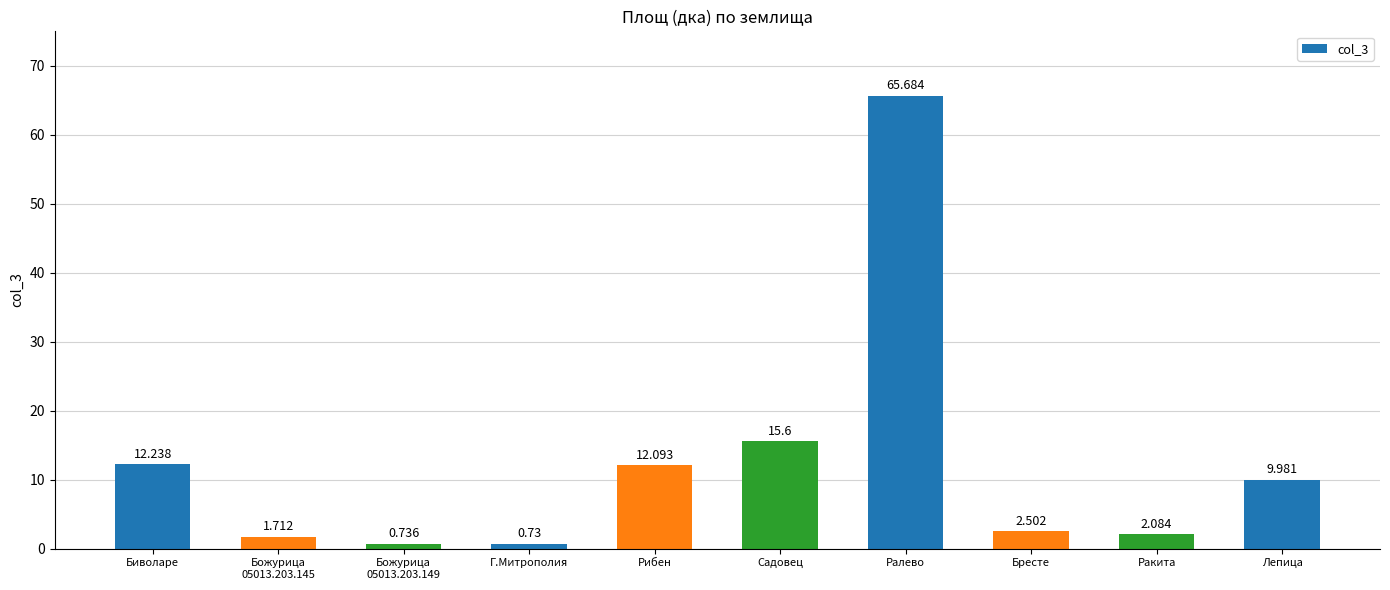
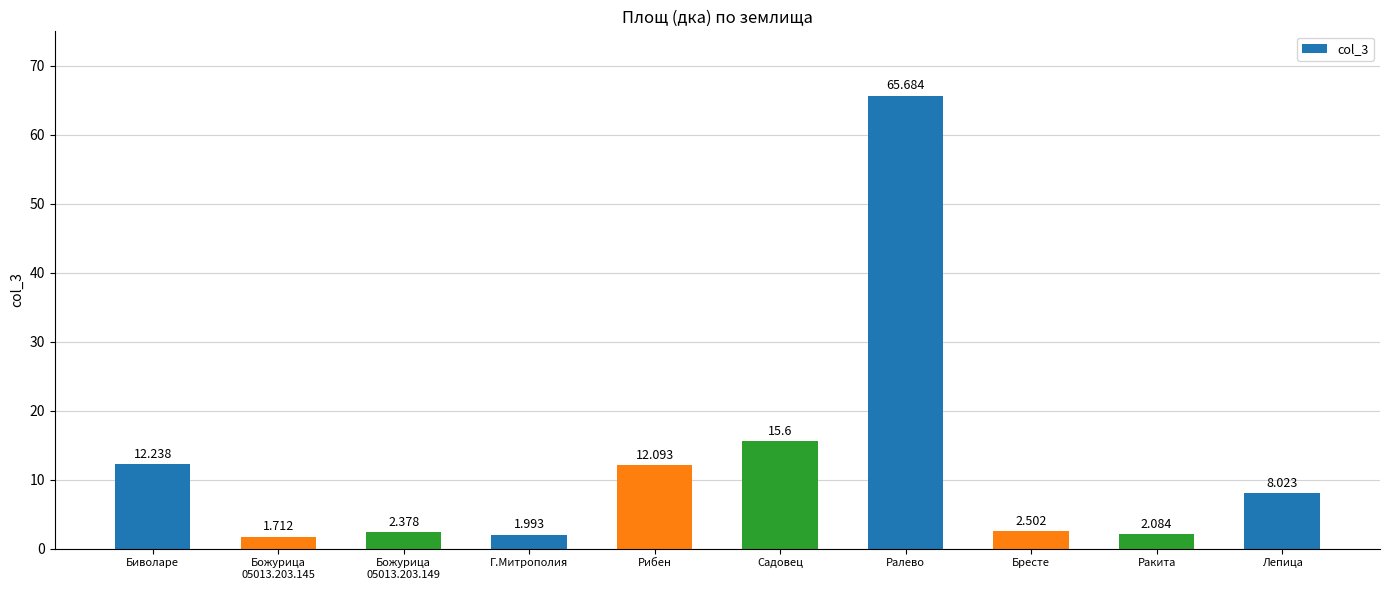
  {
    "Биволаре": 12.238,
    "Божурица 05013.203.145": 1.712,
-   "Божурица 05013.203.149": 0.736,
-   "Г.Митрополия": 0.73,
+   "Божурица 05013.203.149": 2.378,
+   "Г.Митрополия": 1.993,
    "Рибен": 12.093,
    "Садовец": 15.6,
    "Ралево": 65.684,
    "Бресте": 2.502,
    "Ракита": 2.084,
-   "Лепица": 9.981
+   "Лепица": 8.023
  }
